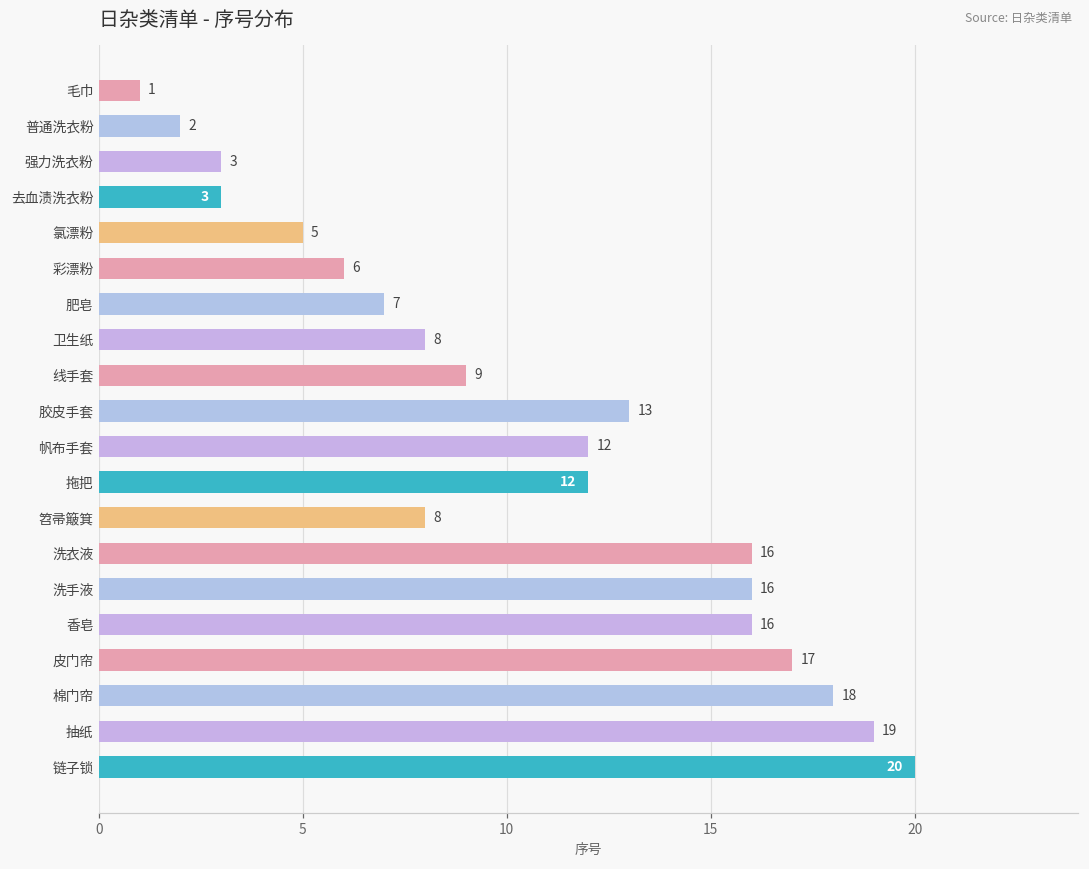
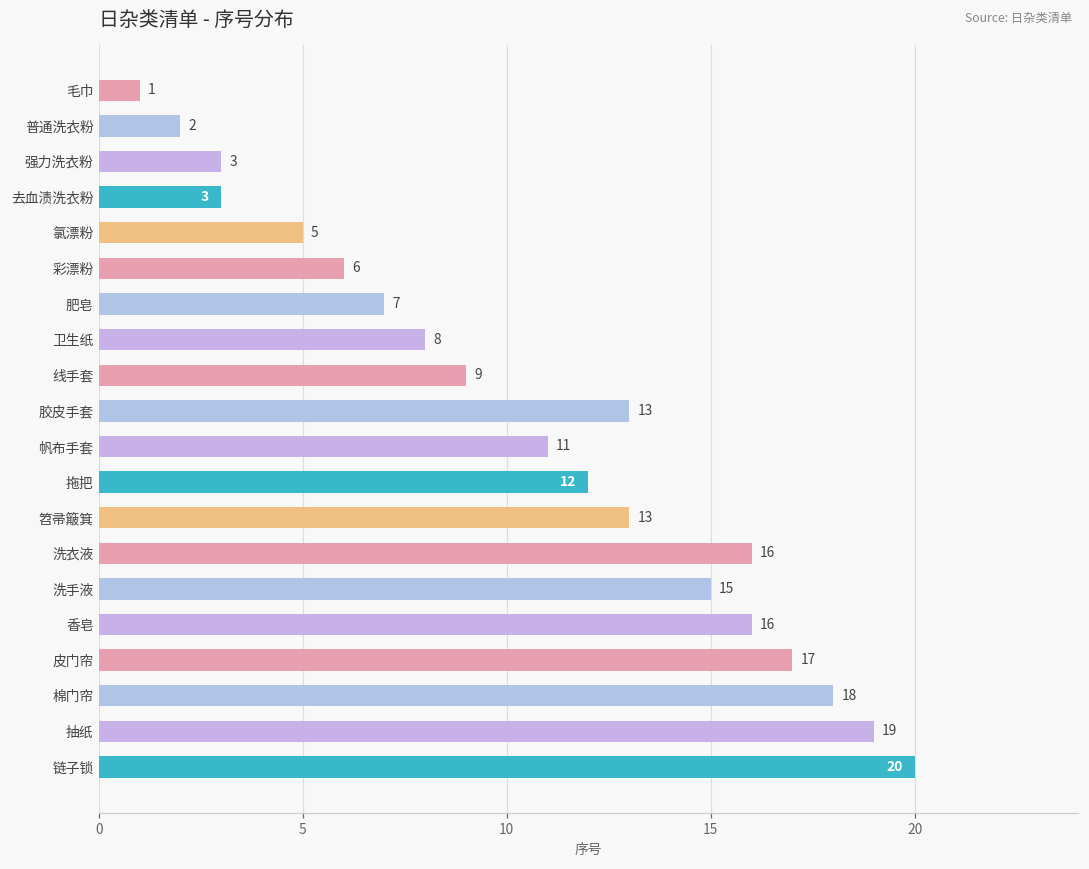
  {
    "毛巾": 1,
    "普通洗衣粉": 2,
    "强力洗衣粉": 3,
    "去血渍洗衣粉": 3,
    "氯漂粉": 5,
    "彩漂粉": 6,
    "肥皂": 7,
    "卫生纸": 8,
    "线手套": 9,
    "胶皮手套": 13,
-   "帆布手套": 12,
+   "帆布手套": 11,
    "拖把": 12,
-   "笤帚簸箕": 8,
+   "笤帚簸箕": 13,
    "洗衣液": 16,
-   "洗手液": 16,
+   "洗手液": 15,
    "香皂": 16,
    "皮门帘": 17,
    "棉门帘": 18,
    "抽纸": 19,
    "链子锁": 20
  }
